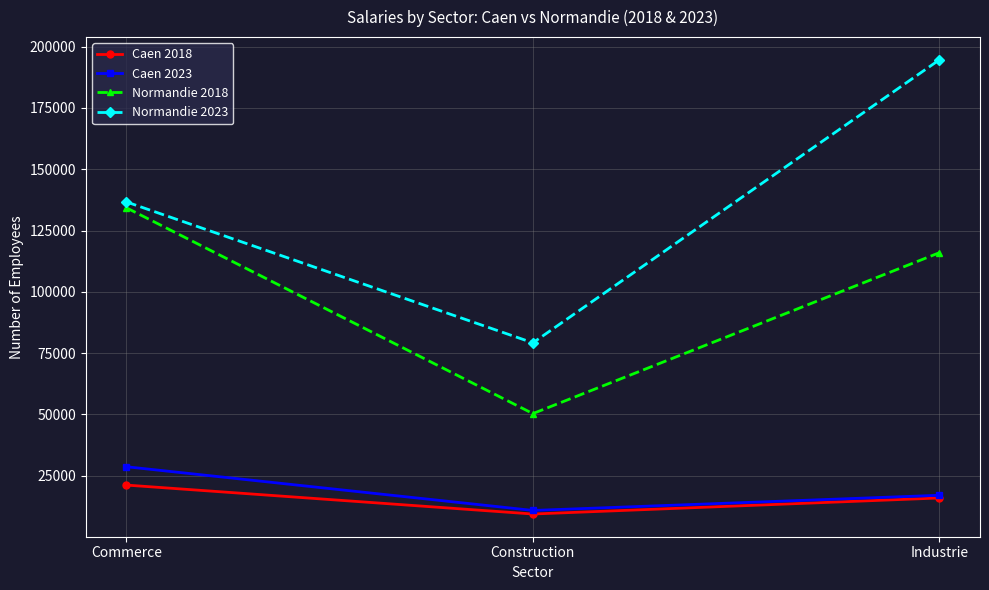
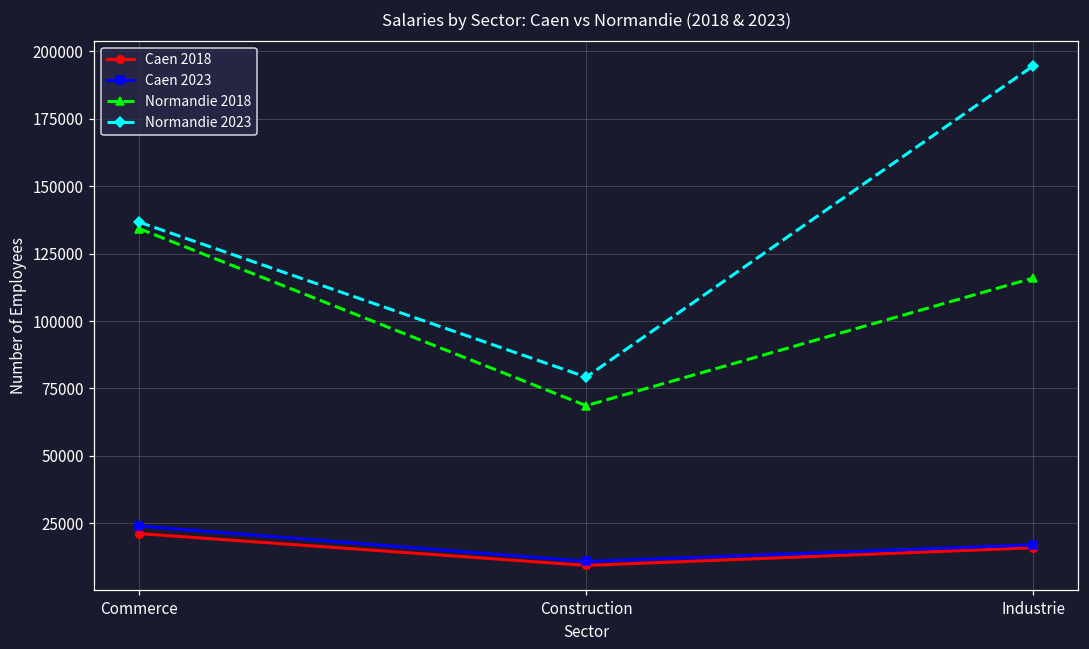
  {
    "Caen 2018": {
      "Commerce": 21000,
      "Construction": 9000,
      "Industrie": 16000
    },
    "Caen 2023": {
-     "Commerce": 29000,
+     "Commerce": 24000,
      "Construction": 11000,
      "Industrie": 17000
    },
    "Normandie 2018": {
      "Commerce": 134000,
-     "Construction": 50000,
+     "Construction": 69000,
      "Industrie": 116000
    },
    "Normandie 2023": {
      "Commerce": 137000,
      "Construction": 79000,
      "Industrie": 195000
    }
  }
